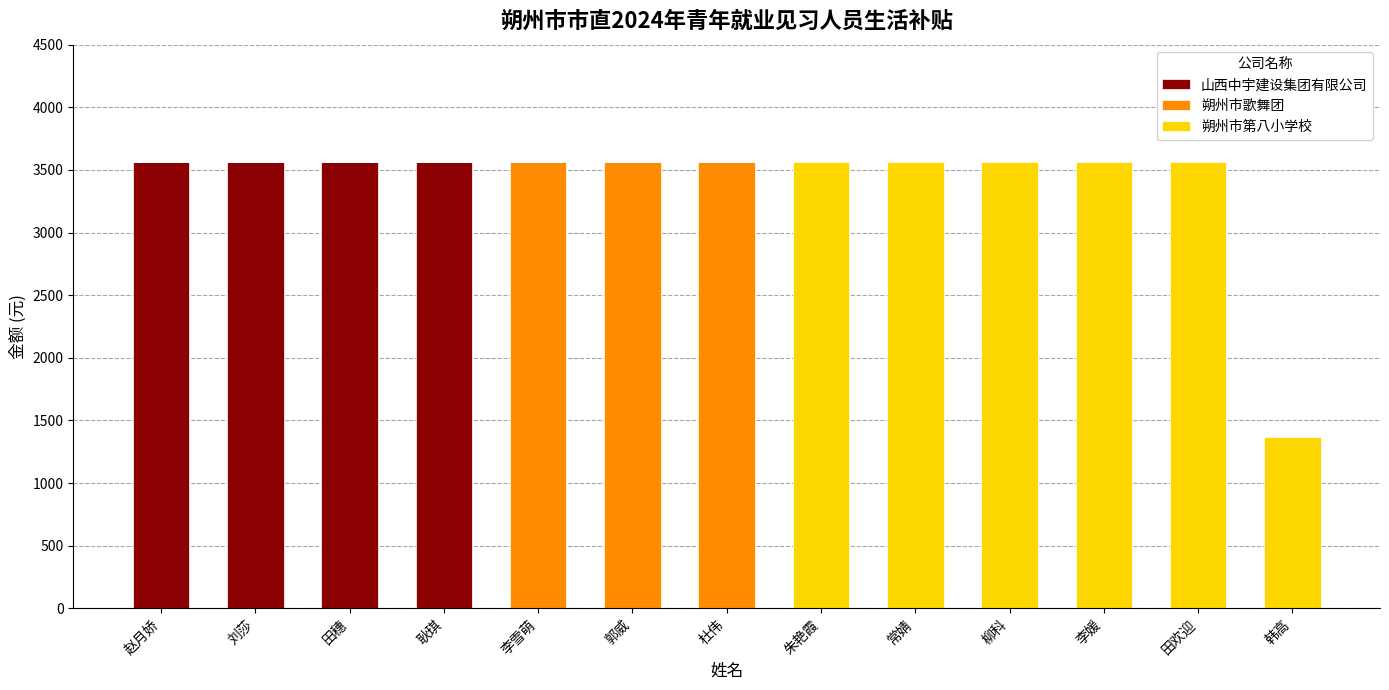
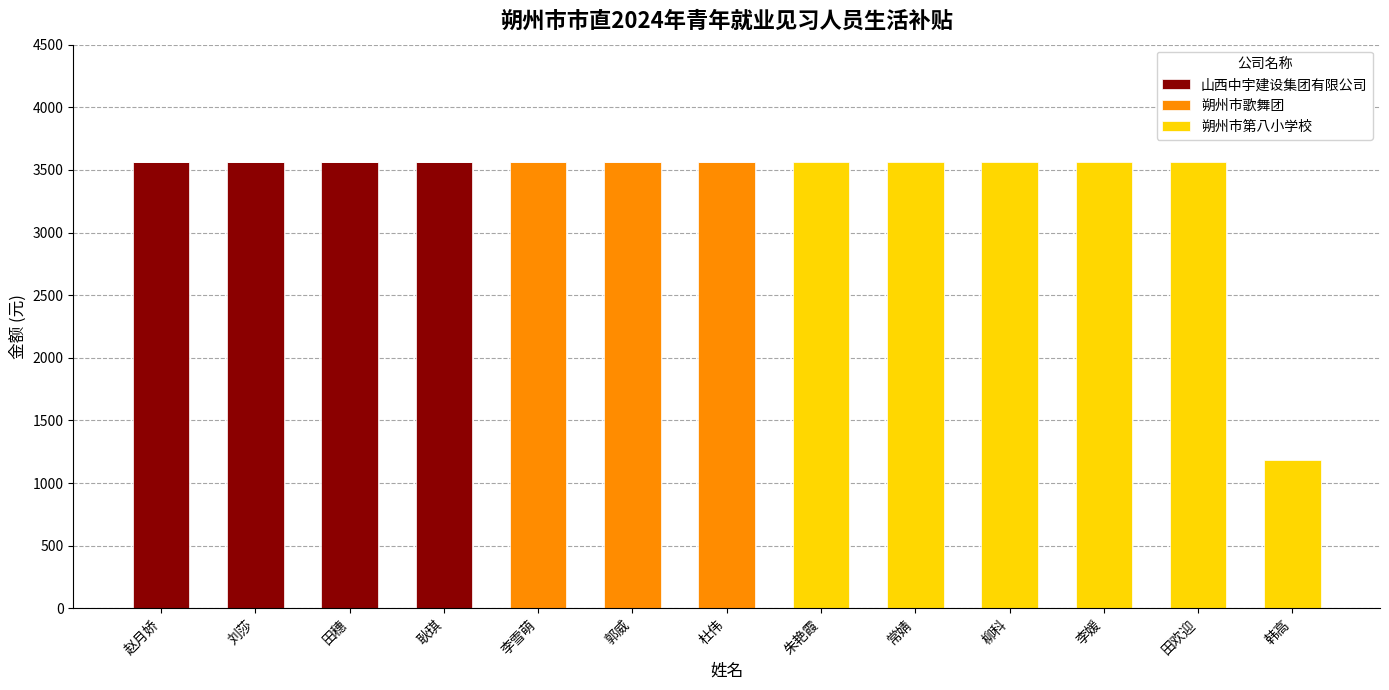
  {
    "山西中宇建设集团有限公司": {
      "赵月娇": 3560,
      "刘莎": 3560,
      "田穗": 3560,
      "耿琪": 3560,
      "李雪萌": 0,
      "郭威": 0,
      "杜伟": 0,
      "朱艳霞": 0,
      "常婧": 0,
      "柳科": 0,
      "李媛": 0,
      "田欢迎": 0,
      "韩高": 0
    },
    "朔州市第八小学校": {
-     "韩高": 1370
+     "韩高": 1190
    }
  }
